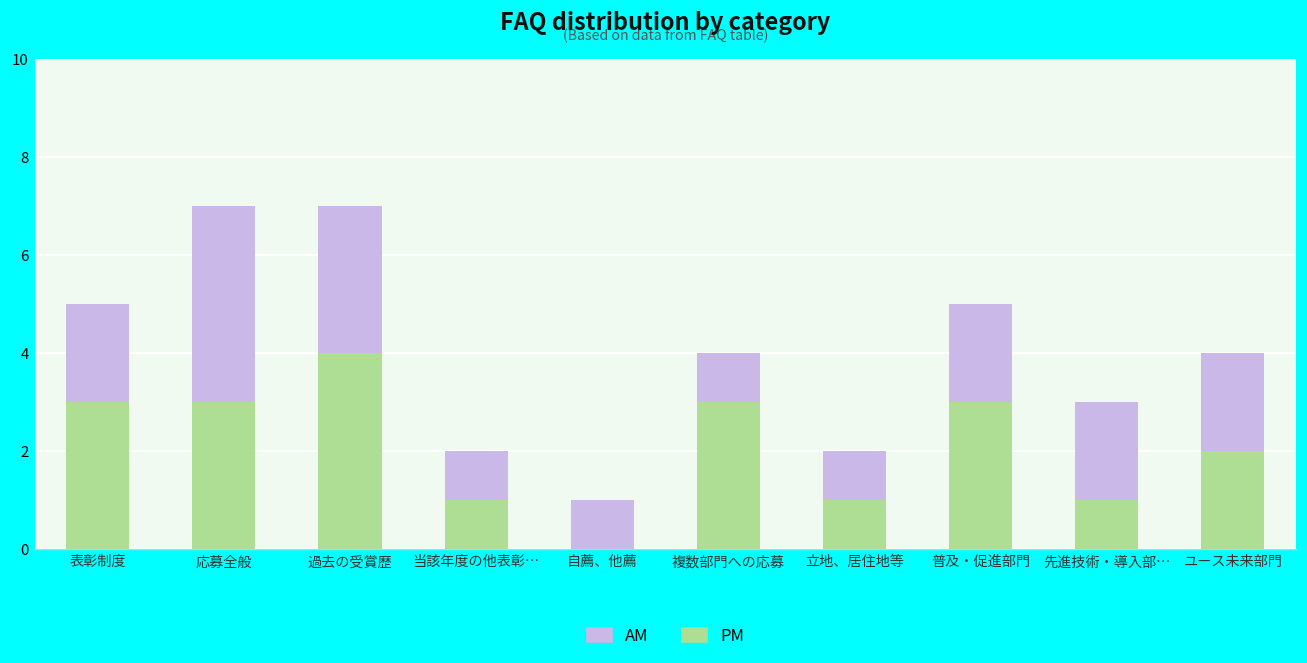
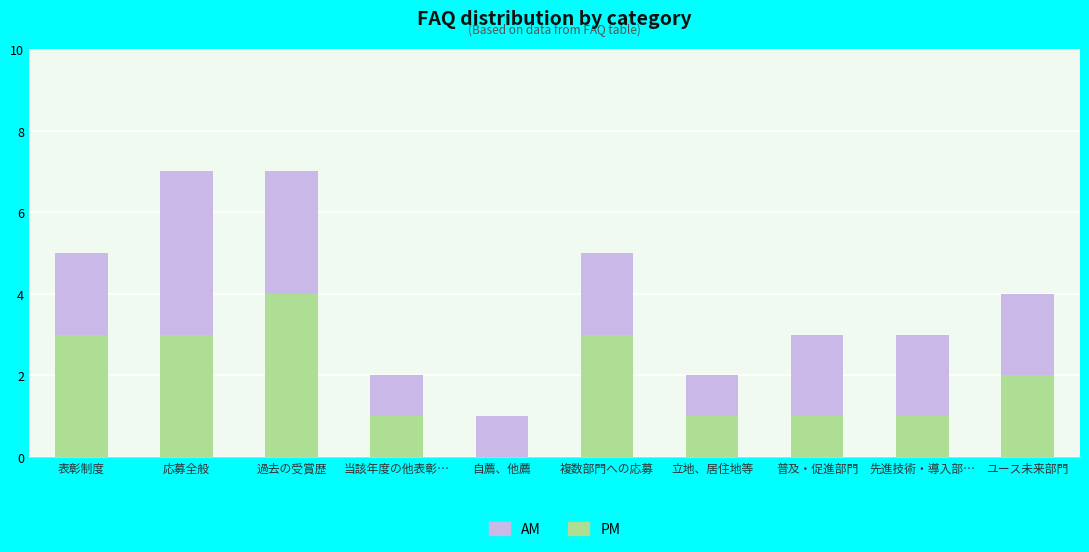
  {
    "PM": {
      "表彰制度": 3,
      "応募全般": 3,
      "過去の受賞歴": 4,
      "当該年度の他表彰…": 1,
      "自薦、他薦": 0,
      "複数部門への応募": 3,
      "立地、居住地等": 1,
-     "普及・促進部門": 3,
+     "普及・促進部門": 1,
      "先進技術・導入部…": 1,
      "ユース未来部門": 2
    },
    "AM": {
      "表彰制度": 2,
      "応募全般": 4,
      "過去の受賞歴": 3,
      "当該年度の他表彰…": 1,
      "自薦、他薦": 1,
-     "複数部門への応募": 1,
+     "複数部門への応募": 2,
      "立地、居住地等": 1,
      "普及・促進部門": 2,
      "先進技術・導入部…": 2,
      "ユース未来部門": 2
    }
  }
